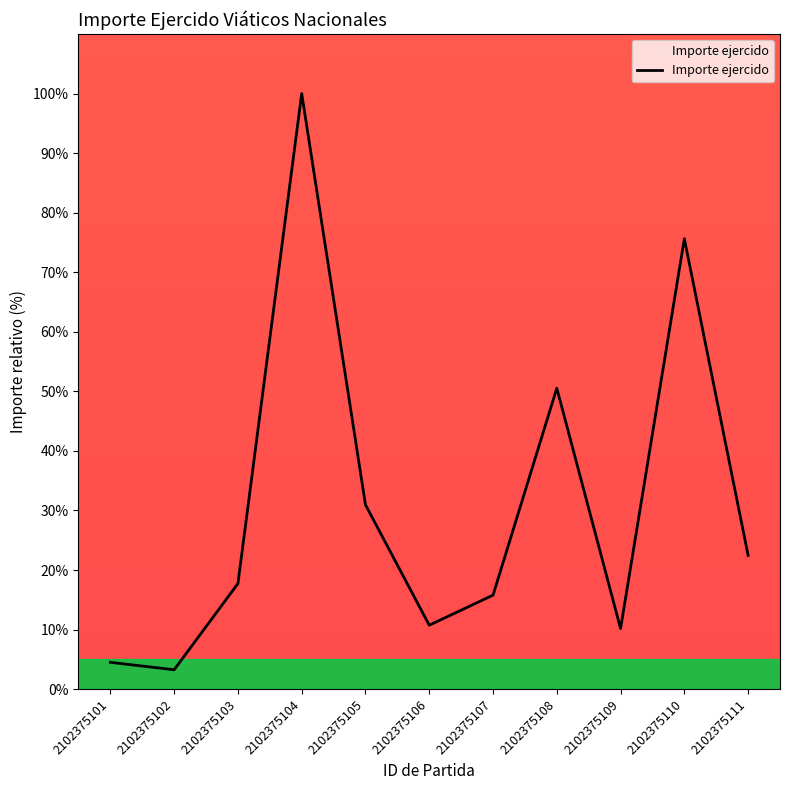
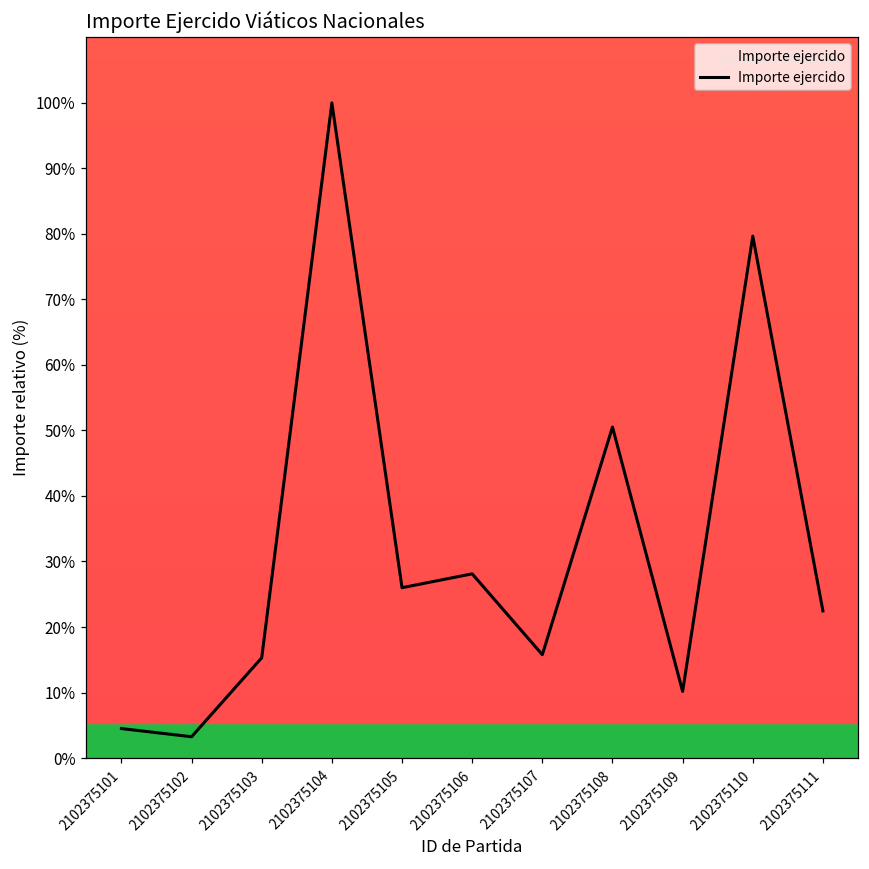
  {
-   "2102375103": "18%",
+   "2102375103": "15%",
    "2102375104": "100%",
-   "2102375105": "31%",
-   "2102375106": "11%",
+   "2102375105": "26%",
+   "2102375106": "28%",
    "2102375107": "16%",
    "2102375108": "51%",
    "2102375109": "10%",
-   "2102375110": "76%",
+   "2102375110": "80%",
    "2102375111": "22%"
  }
